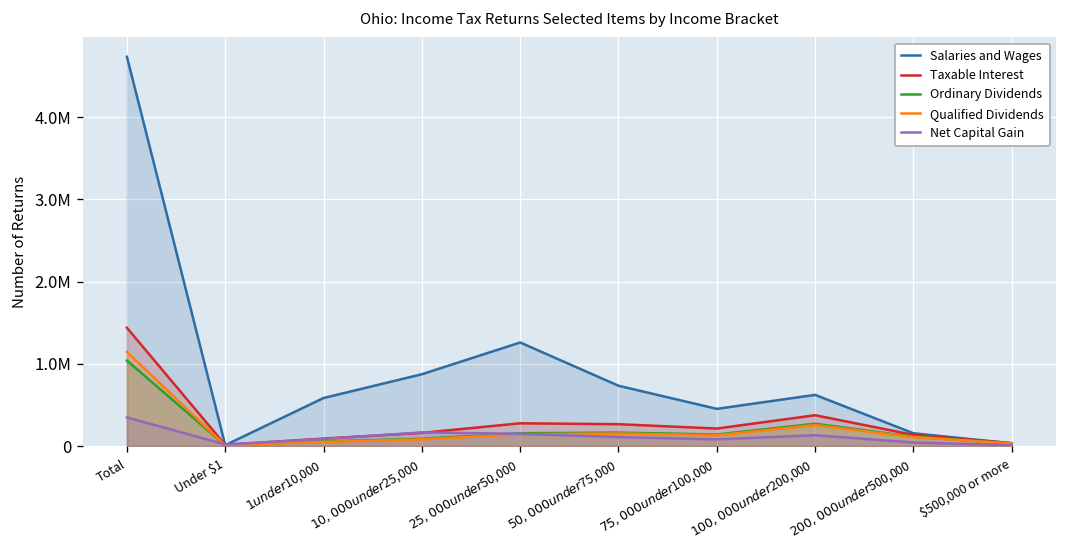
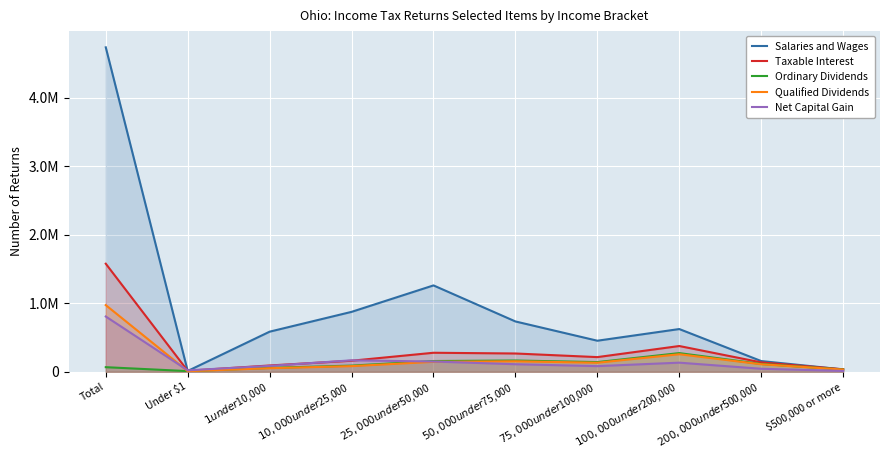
  {
    "Salaries and Wages": {
      "Total": 4700000
    },
    "Taxable Interest": {
-     "Total": 1400000
+     "Total": 1600000
    },
    "Ordinary Dividends": {
-     "Total": 1000000
+     "Total": 100000
    },
    "Qualified Dividends": {
-     "Total": 1100000
+     "Total": 1000000
    },
    "Net Capital Gain": {
-     "Total": 300000
+     "Total": 800000
    }
  }
